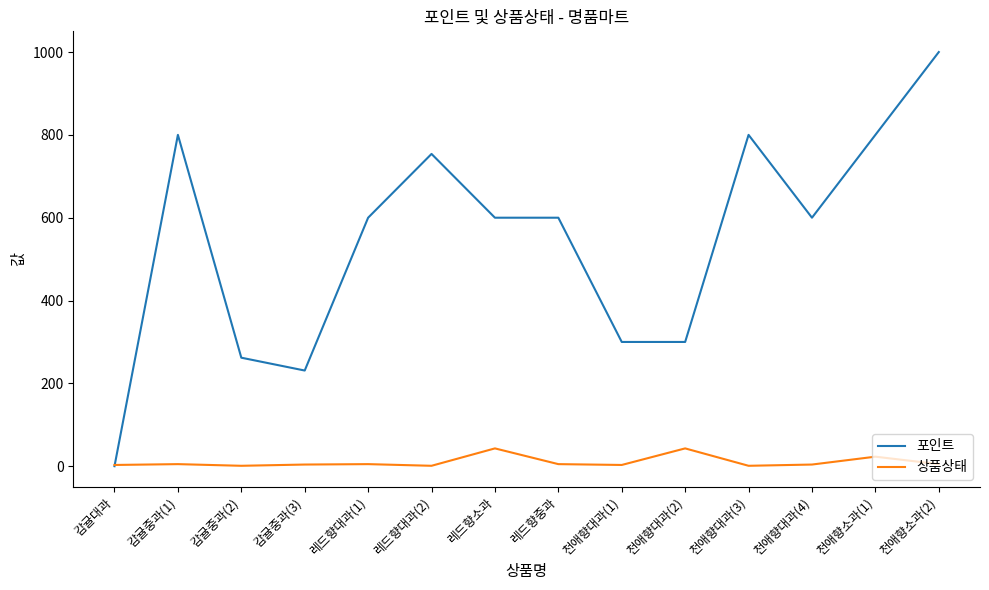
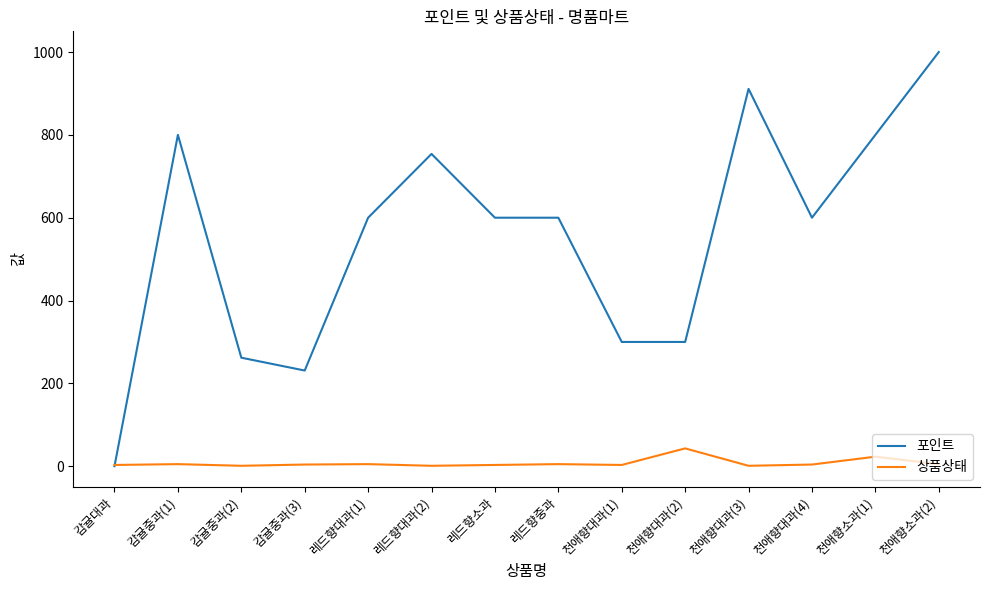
  {
    "포인트": {
      "감귤중과(1)": 800,
      "감귤중과(2)": 260,
      "감귤중과(3)": 230,
      "레드향대과(1)": 600,
      "레드향대과(2)": 750,
      "레드향소과": 600,
      "레드향중과": 600,
      "천애향대과(1)": 300,
      "천애향대과(2)": 300,
-     "천애향대과(3)": 800,
+     "천애향대과(3)": 910,
      "천애향대과(4)": 600,
      "천애향소과(1)": 800,
      "천애향소과(2)": 1000
    },
    "상품상태": {
      "감귤중과(1)": 10,
      "감귤중과(2)": 0,
      "감귤중과(3)": 0,
      "레드향대과(1)": 10,
      "레드향대과(2)": 0,
-     "레드향소과": 40,
+     "레드향소과": 0,
      "레드향중과": 10,
      "천애향대과(1)": 0,
      "천애향대과(2)": 40,
      "천애향대과(3)": 0,
      "천애향대과(4)": 0
    }
  }
